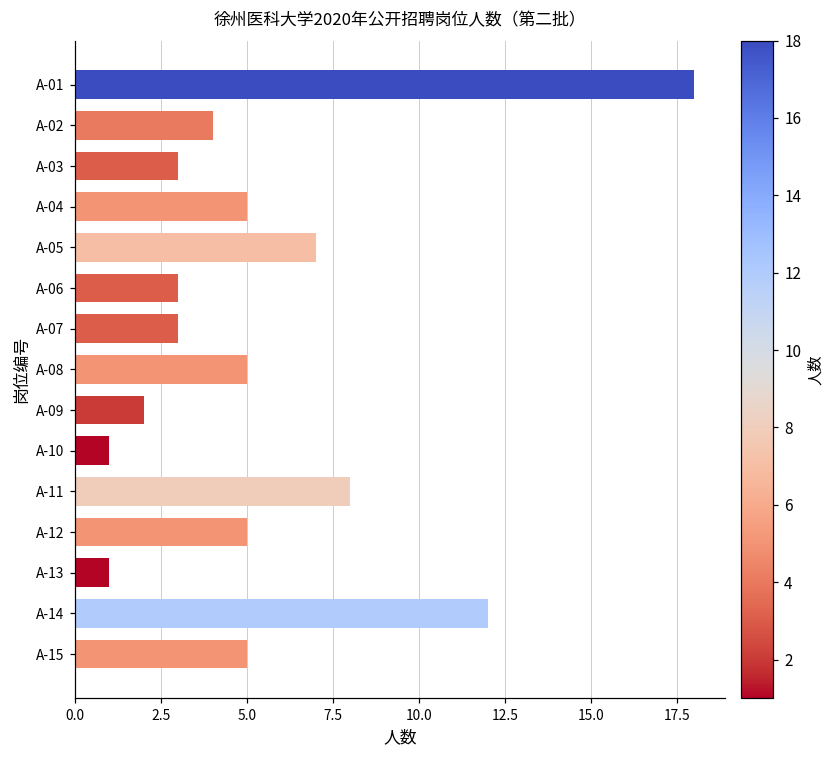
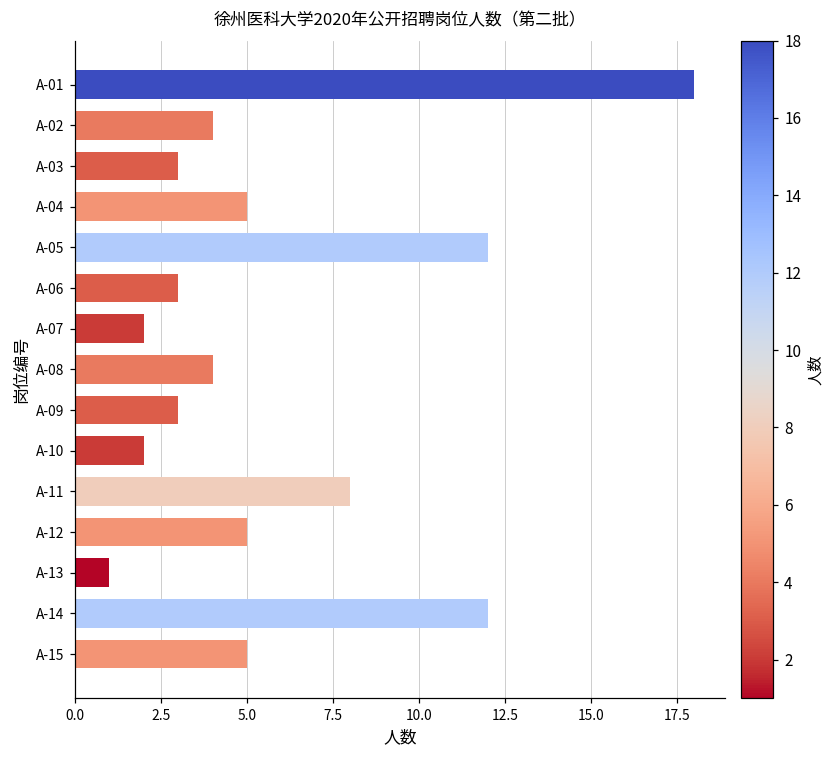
  {
    "A-01": 18,
    "A-02": 4,
    "A-03": 3,
    "A-04": 5,
-   "A-05": 7,
+   "A-05": 12,
    "A-06": 3,
-   "A-07": 3,
-   "A-08": 5,
-   "A-09": 2,
-   "A-10": 1,
+   "A-07": 2,
+   "A-08": 4,
+   "A-09": 3,
+   "A-10": 2,
    "A-11": 8,
    "A-12": 5,
    "A-13": 1,
    "A-14": 12,
    "A-15": 5
  }
